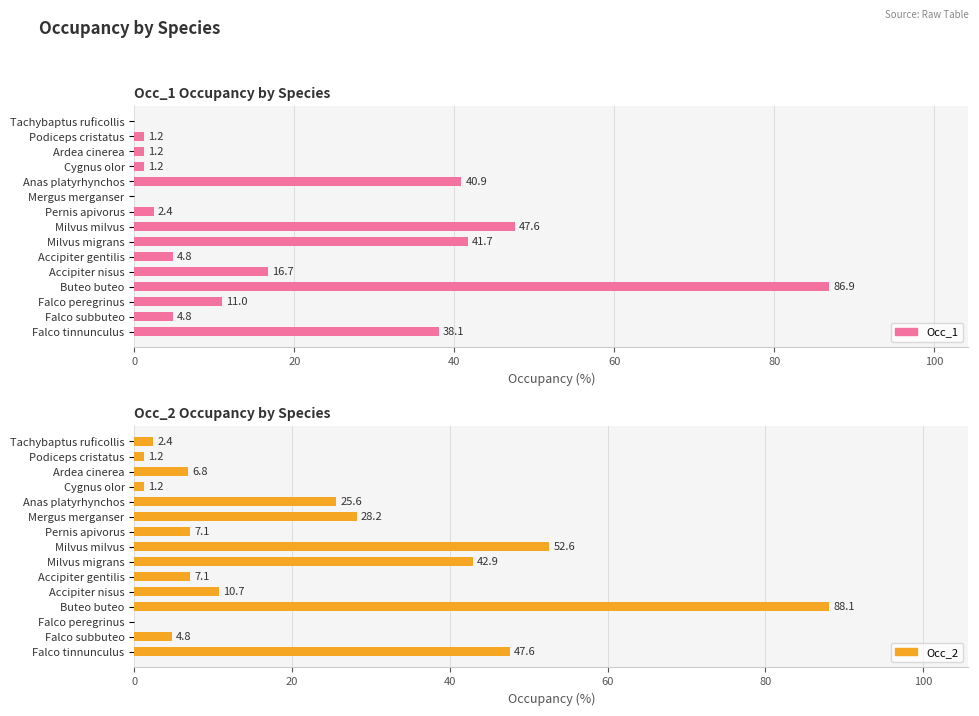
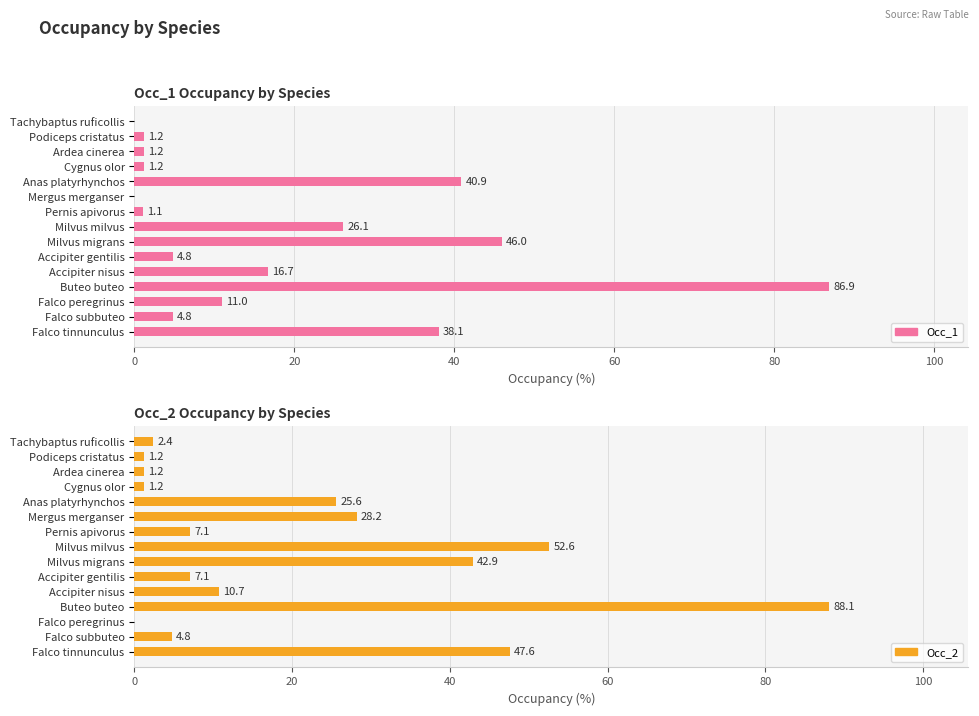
  {
    "Occ_1 Occupancy by Species": {
      "Podiceps cristatus": 1.2,
      "Ardea cinerea": 1.2,
      "Cygnus olor": 1.2,
      "Anas platyrhynchos": 40.9,
-     "Pernis apivorus": 2.4,
-     "Milvus milvus": 47.6,
-     "Milvus migrans": 41.7,
+     "Pernis apivorus": 1.1,
+     "Milvus milvus": 26.1,
+     "Milvus migrans": 46.0,
      "Accipiter gentilis": 4.8,
      "Accipiter nisus": 16.7,
      "Buteo buteo": 86.9,
      "Falco peregrinus": 11.0,
      "Falco subbuteo": 4.8,
      "Falco tinnunculus": 38.1
    },
    "Occ_2 Occupancy by Species": {
      "Tachybaptus ruficollis": 2.4,
      "Podiceps cristatus": 1.2,
-     "Ardea cinerea": 6.8,
+     "Ardea cinerea": 1.2,
      "Cygnus olor": 1.2,
      "Anas platyrhynchos": 25.6,
      "Mergus merganser": 28.2,
      "Pernis apivorus": 7.1,
      "Milvus milvus": 52.6,
      "Milvus migrans": 42.9,
      "Accipiter gentilis": 7.1,
      "Accipiter nisus": 10.7,
      "Buteo buteo": 88.1,
      "Falco subbuteo": 4.8,
      "Falco tinnunculus": 47.6
    }
  }
